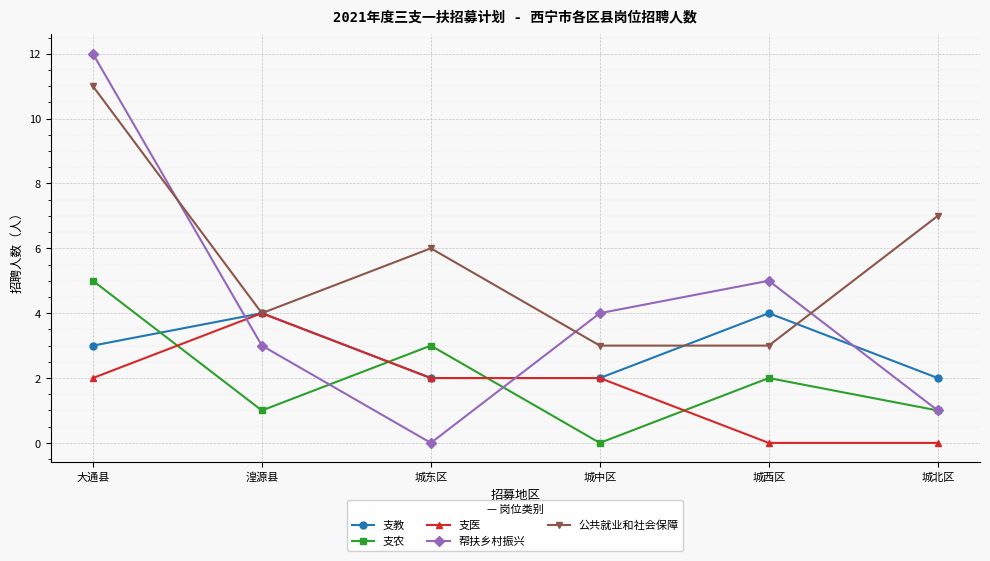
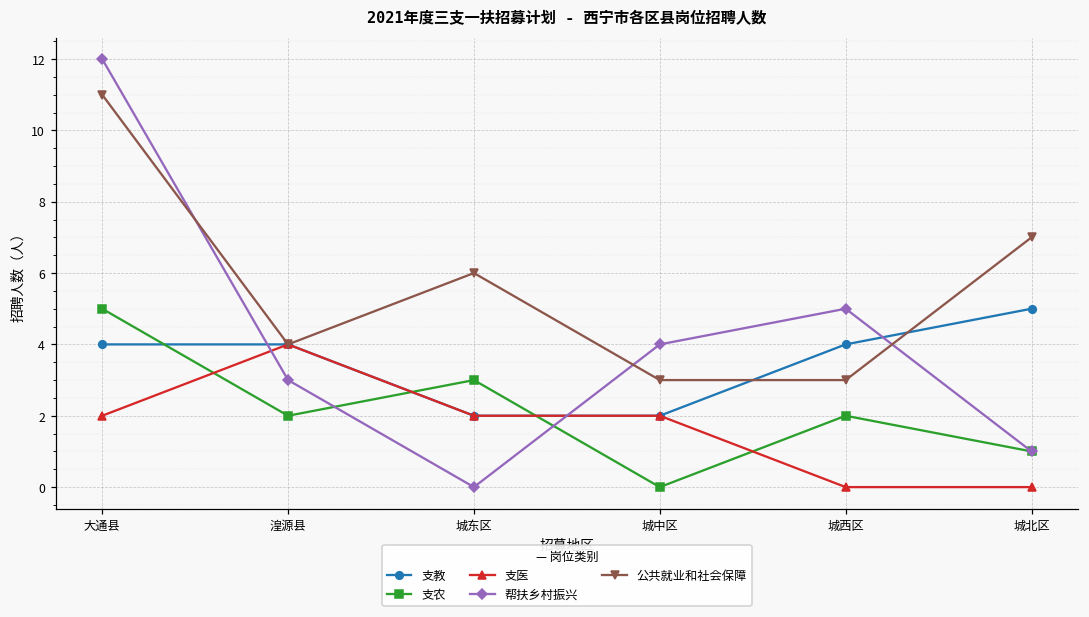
  {
    "支教": {
-     "大通县": 3,
+     "大通县": 4,
      "城西区": 4,
-     "城北区": 2
+     "城北区": 5
    },
    "支农": {
      "大通县": 5,
-     "湟源县": 1,
+     "湟源县": 2,
      "城东区": 3,
      "城中区": 0,
      "城西区": 2
    },
    "支医": {
      "大通县": 2,
      "城西区": 0,
      "城北区": 0
    },
    "帮扶乡村振兴": {
      "大通县": 12,
      "湟源县": 3,
      "城东区": 0,
      "城中区": 4,
      "城西区": 5
    },
    "公共就业和社会保障": {
      "大通县": 11,
      "城东区": 6,
      "城中区": 3,
      "城西区": 3,
      "城北区": 7
    }
  }
